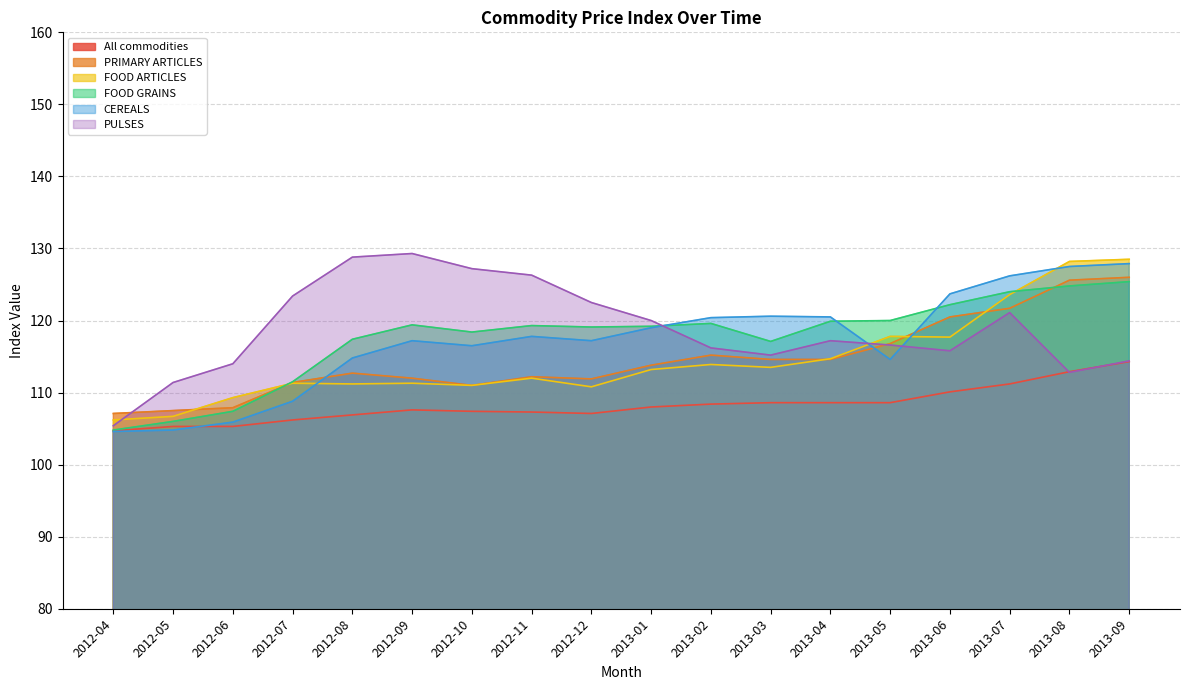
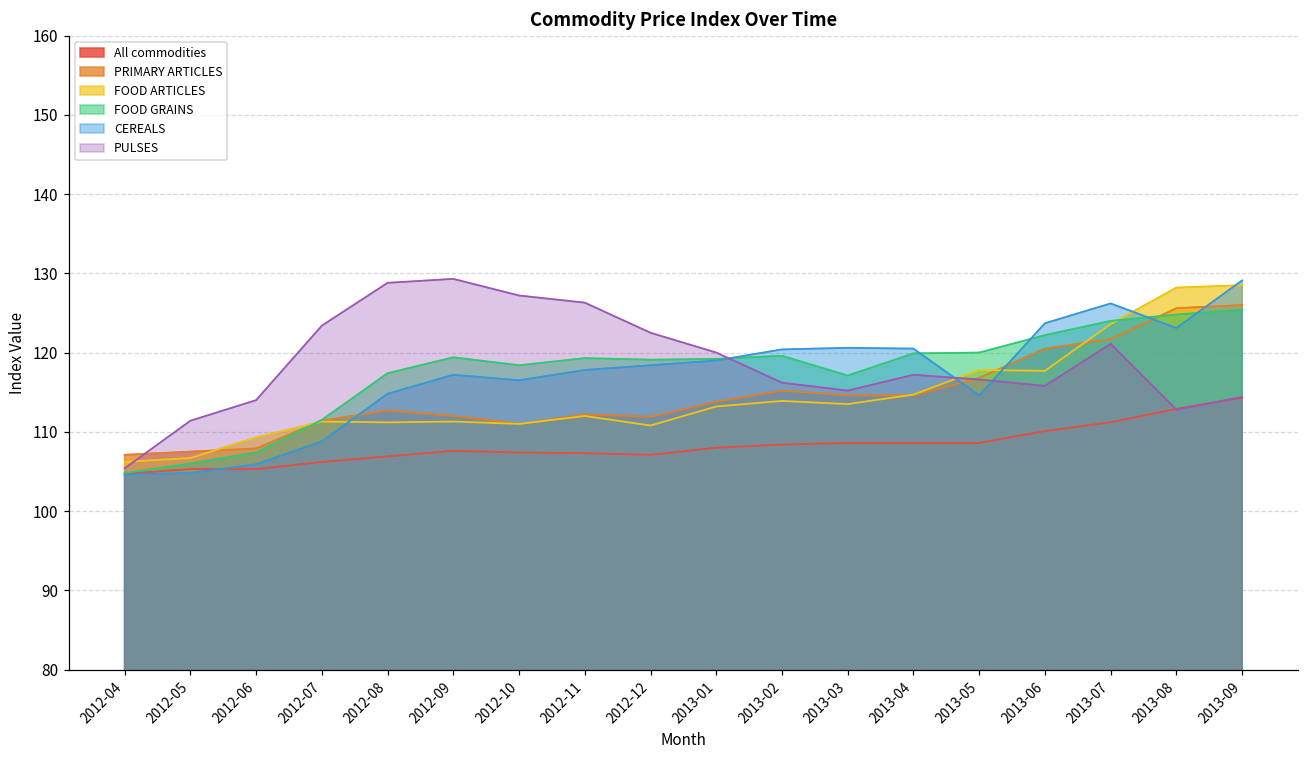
  {
    "FOOD ARTICLES": {
      "2012-04": 106,
      "2012-05": 107,
      "2012-06": 109,
      "2012-08": 111,
      "2012-09": 111,
      "2012-12": 111,
      "2013-01": 113,
      "2013-02": 114,
      "2013-03": 114,
      "2013-05": 118,
      "2013-06": 118,
      "2013-07": 124,
      "2013-08": 128,
      "2013-09": 129
    },
    "FOOD GRAINS": {
      "2012-05": 106,
      "2012-06": 107,
      "2012-08": 117,
      "2012-09": 119,
      "2012-10": 118,
      "2012-11": 119,
      "2012-12": 119,
      "2013-02": 120,
      "2013-03": 117,
      "2013-04": 120,
      "2013-05": 120,
      "2013-06": 122,
      "2013-07": 124,
      "2013-08": 125,
      "2013-09": 125
    },
    "CEREALS": {
      "2012-05": 105,
      "2012-06": 106,
      "2012-07": 109,
      "2012-08": 115,
      "2012-09": 117,
      "2012-10": 117,
      "2012-11": 118,
-     "2012-12": 117,
+     "2012-12": 118,
      "2013-02": 120,
      "2013-03": 121,
      "2013-04": 121,
      "2013-05": 115,
      "2013-06": 124,
      "2013-07": 126,
-     "2013-08": 128,
-     "2013-09": 128
+     "2013-08": 123,
+     "2013-09": 129
    },
    "PULSES": {
      "2012-04": 105,
      "2012-05": 111,
      "2012-06": 114,
      "2012-07": 123,
      "2012-08": 129,
      "2012-09": 129,
      "2012-10": 127,
      "2012-11": 126,
      "2012-12": 123,
      "2013-01": 120,
      "2013-02": 116,
      "2013-03": 115,
      "2013-04": 117,
      "2013-06": 116,
      "2013-07": 121
    }
  }
